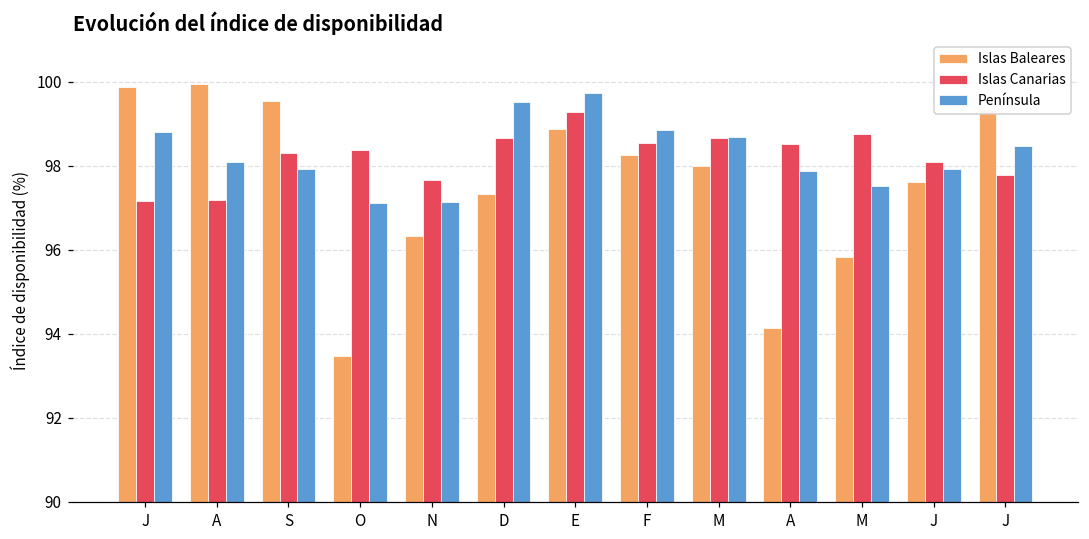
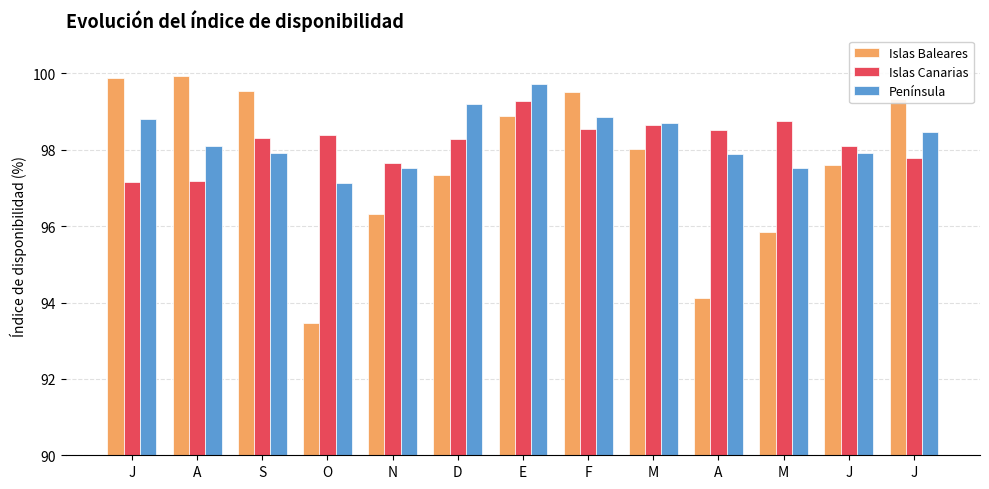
  {
    "Islas Baleares": {
      "S": 99.6,
      "O": 93.5,
      "N": 96.3,
      "D": 97.3,
      "E": 98.9,
-     "F": 98.3
+     "F": 99.5
    },
    "Islas Canarias": {
      "S": 98.3,
      "O": 98.4,
      "N": 97.7,
-     "D": 98.7,
+     "D": 98.3,
      "E": 99.3,
      "F": 98.6
    },
    "Península": {
      "S": 97.9,
      "O": 97.1,
-     "N": 97.1,
-     "D": 99.5,
+     "N": 97.5,
+     "D": 99.2,
      "E": 99.7,
      "F": 98.9
    }
  }
